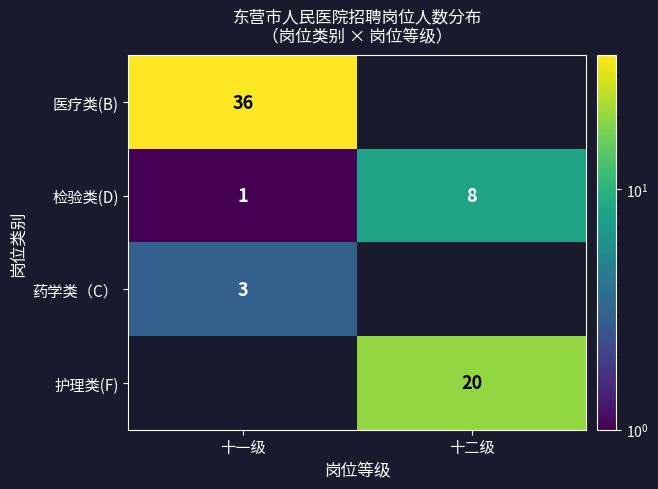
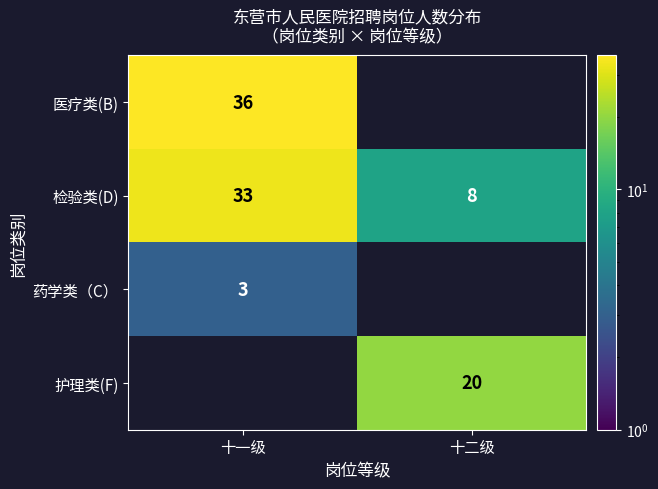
  {
    "医疗类(B)": {
      "十一级": 36
    },
    "检验类(D)": {
-     "十一级": 1,
+     "十一级": 33,
      "十二级": 8
    },
    "药学类（C）": {
      "十一级": 3
    },
    "护理类(F)": {
      "十二级": 20
    }
  }
